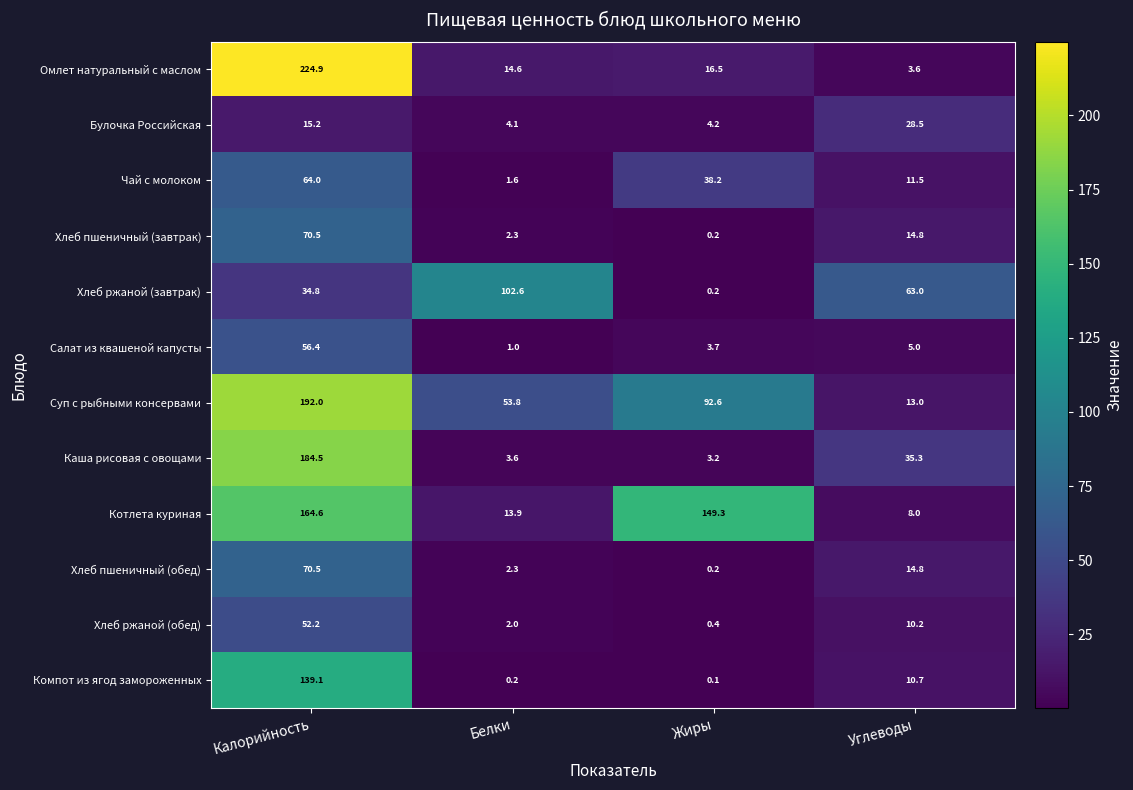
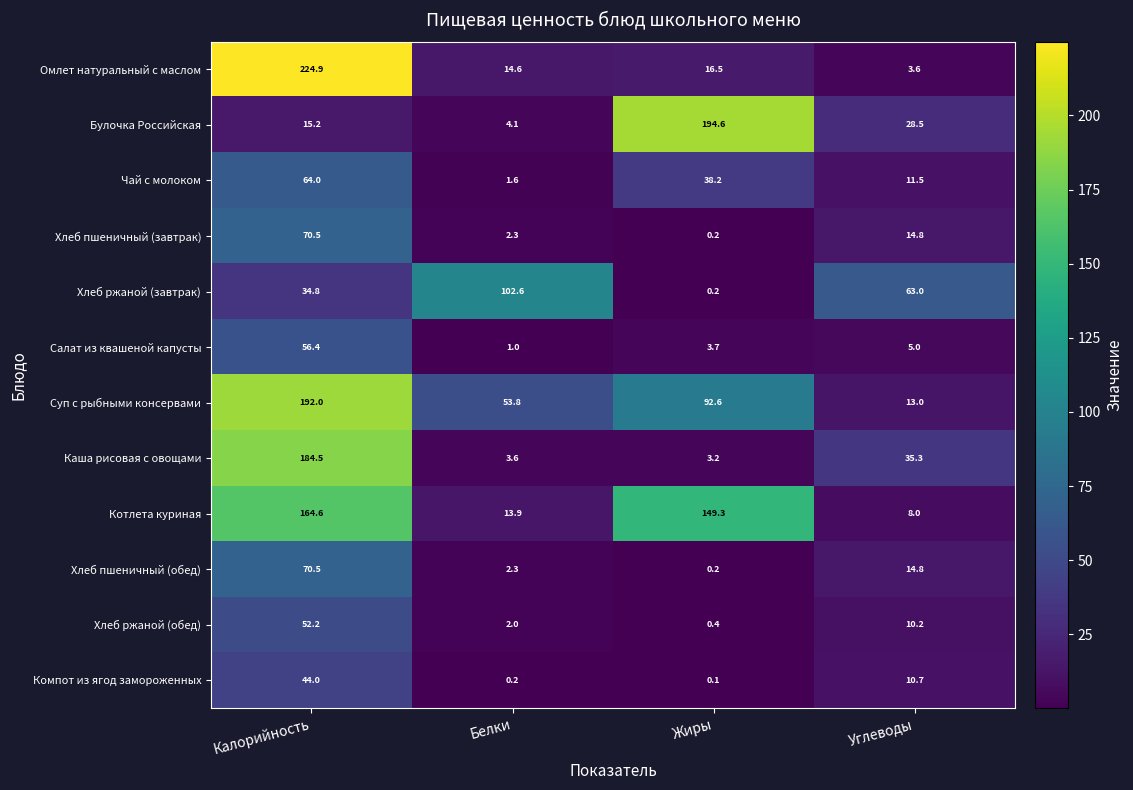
  {
    "Омлет натуральный с маслом": {
      "Калорийность": 224.9,
      "Белки": 14.6,
      "Жиры": 16.5,
      "Углеводы": 3.6
    },
    "Булочка Российская": {
      "Калорийность": 15.2,
      "Белки": 4.1,
-     "Жиры": 4.2,
+     "Жиры": 194.6,
      "Углеводы": 28.5
    },
    "Чай с молоком": {
      "Калорийность": 64.0,
      "Белки": 1.6,
      "Жиры": 38.2,
      "Углеводы": 11.5
    },
    "Хлеб пшеничный (завтрак)": {
      "Калорийность": 70.5,
      "Белки": 2.3,
      "Жиры": 0.2,
      "Углеводы": 14.8
    },
    "Хлеб ржаной (завтрак)": {
      "Калорийность": 34.8,
      "Белки": 102.6,
      "Жиры": 0.2,
      "Углеводы": 63.0
    },
    "Салат из квашеной капусты": {
      "Калорийность": 56.4,
      "Белки": 1.0,
      "Жиры": 3.7,
      "Углеводы": 5.0
    },
    "Суп с рыбными консервами": {
      "Калорийность": 192.0,
      "Белки": 53.8,
      "Жиры": 92.6,
      "Углеводы": 13.0
    },
    "Каша рисовая с овощами": {
      "Калорийность": 184.5,
      "Белки": 3.6,
      "Жиры": 3.2,
      "Углеводы": 35.3
    },
    "Котлета куриная": {
      "Калорийность": 164.6,
      "Белки": 13.9,
      "Жиры": 149.3,
      "Углеводы": 8.0
    },
    "Хлеб пшеничный (обед)": {
      "Калорийность": 70.5,
      "Белки": 2.3,
      "Жиры": 0.2,
      "Углеводы": 14.8
    },
    "Хлеб ржаной (обед)": {
      "Калорийность": 52.2,
      "Белки": 2.0,
      "Жиры": 0.4,
      "Углеводы": 10.2
    },
    "Компот из ягод замороженных": {
-     "Калорийность": 139.1,
+     "Калорийность": 44.0,
      "Белки": 0.2,
      "Жиры": 0.1,
      "Углеводы": 10.7
    }
  }
